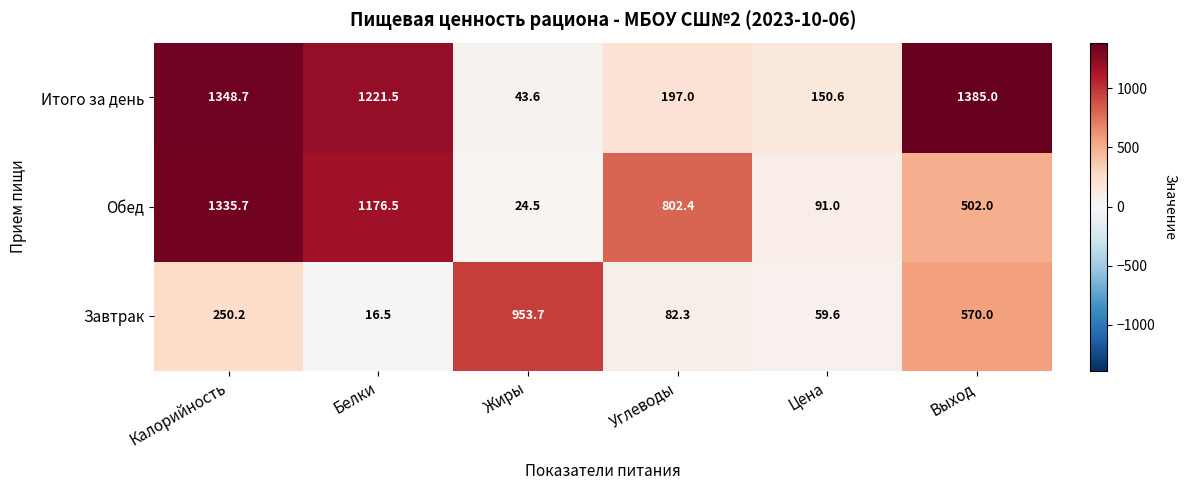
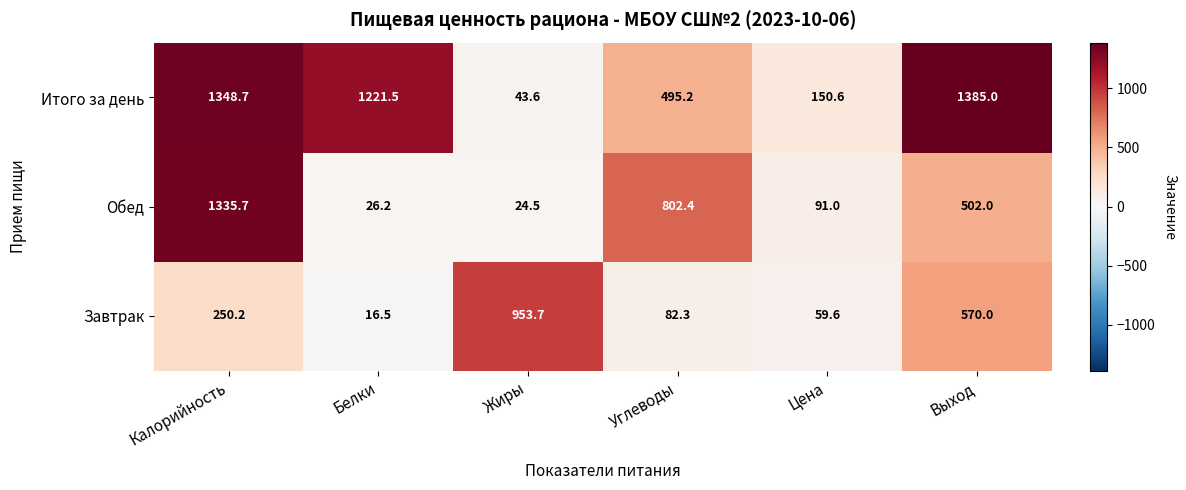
  {
    "Итого за день": {
      "Калорийность": 1348.7,
      "Белки": 1221.5,
      "Жиры": 43.6,
-     "Углеводы": 197.0,
+     "Углеводы": 495.2,
      "Цена": 150.6,
      "Выход": 1385.0
    },
    "Обед": {
      "Калорийность": 1335.7,
-     "Белки": 1176.5,
+     "Белки": 26.2,
      "Жиры": 24.5,
      "Углеводы": 802.4,
      "Цена": 91.0,
      "Выход": 502.0
    },
    "Завтрак": {
      "Калорийность": 250.2,
      "Белки": 16.5,
      "Жиры": 953.7,
      "Углеводы": 82.3,
      "Цена": 59.6,
      "Выход": 570.0
    }
  }
